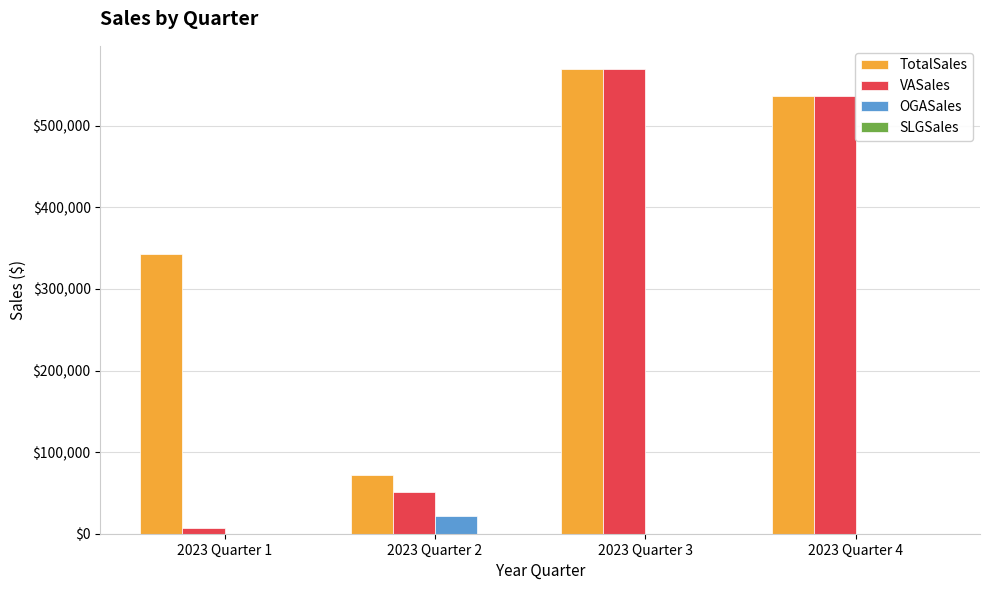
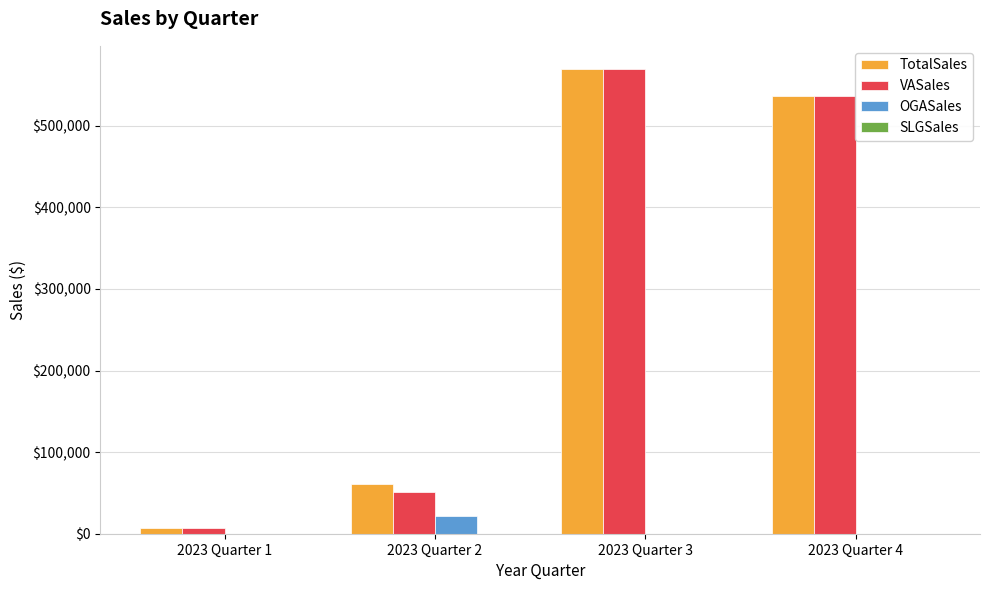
  {
    "TotalSales": {
-     "2023 Quarter 1": "$340,000",
-     "2023 Quarter 2": "$70,000",
+     "2023 Quarter 1": "$10,000",
+     "2023 Quarter 2": "$60,000",
      "2023 Quarter 3": "$570,000",
      "2023 Quarter 4": "$540,000"
    },
    "VASales": {
      "2023 Quarter 1": "$10,000",
      "2023 Quarter 2": "$50,000",
      "2023 Quarter 3": "$570,000",
      "2023 Quarter 4": "$540,000"
    },
    "OGASales": {
      "2023 Quarter 1": "$0",
      "2023 Quarter 2": "$20,000",
      "2023 Quarter 3": "$0",
      "2023 Quarter 4": "$0"
    },
    "SLGSales": {
      "2023 Quarter 1": "$0",
      "2023 Quarter 2": "$0",
      "2023 Quarter 3": "$0",
      "2023 Quarter 4": "$0"
    }
  }
